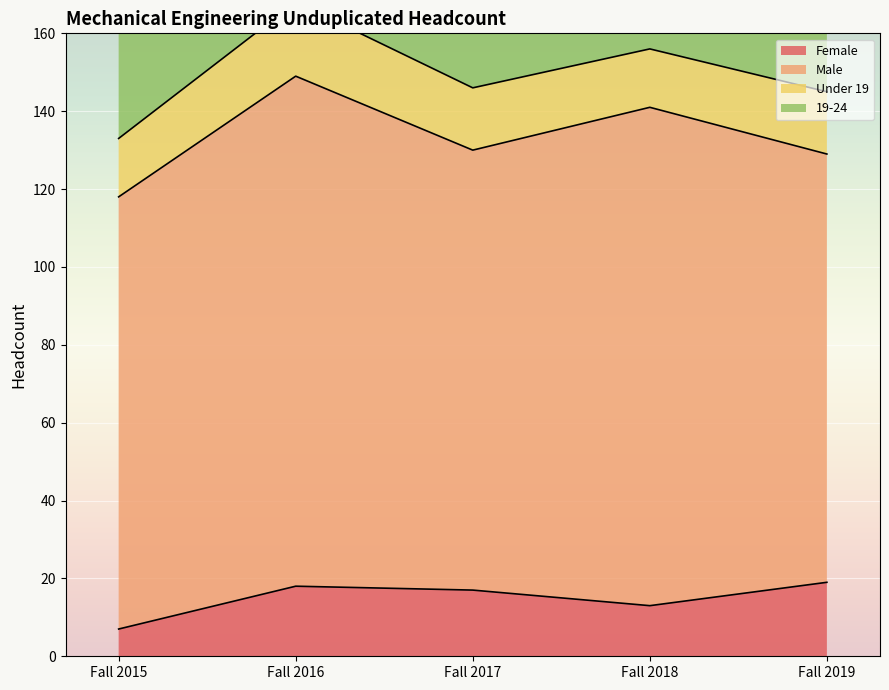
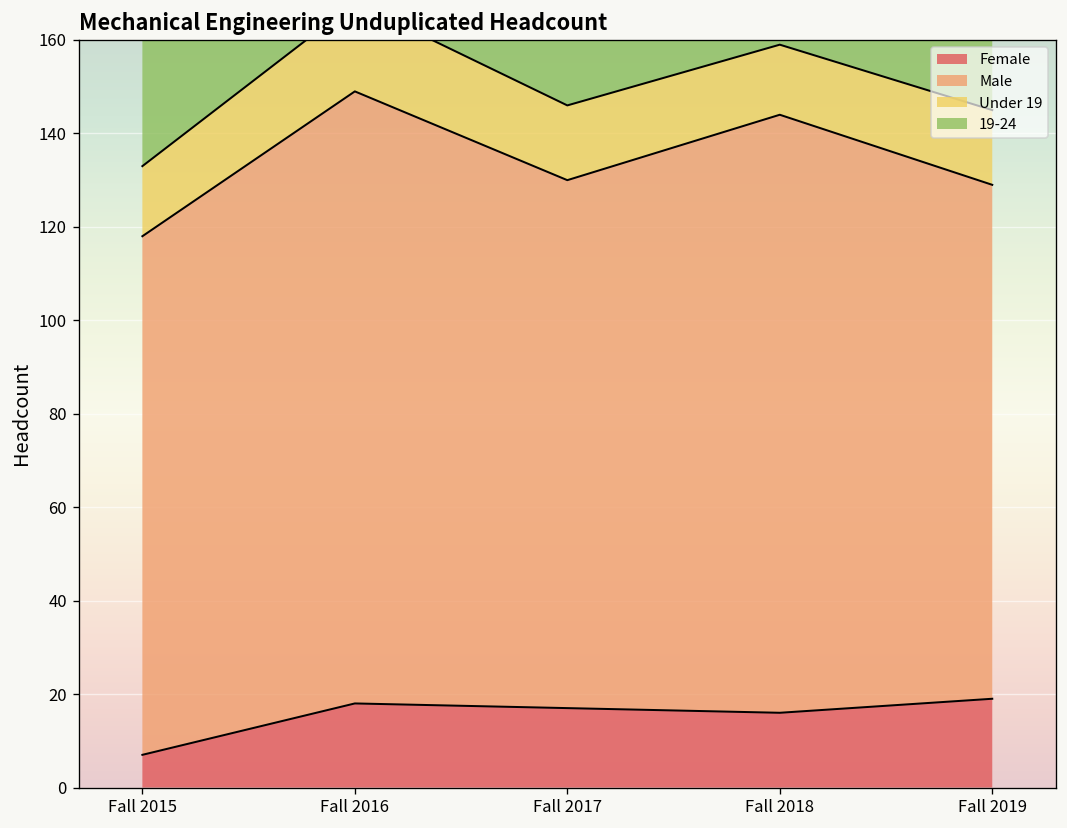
  {
    "Female": {
      "Fall 2015": 7,
      "Fall 2016": 18,
      "Fall 2017": 17,
-     "Fall 2018": 13,
+     "Fall 2018": 16,
      "Fall 2019": 19
    }
  }
